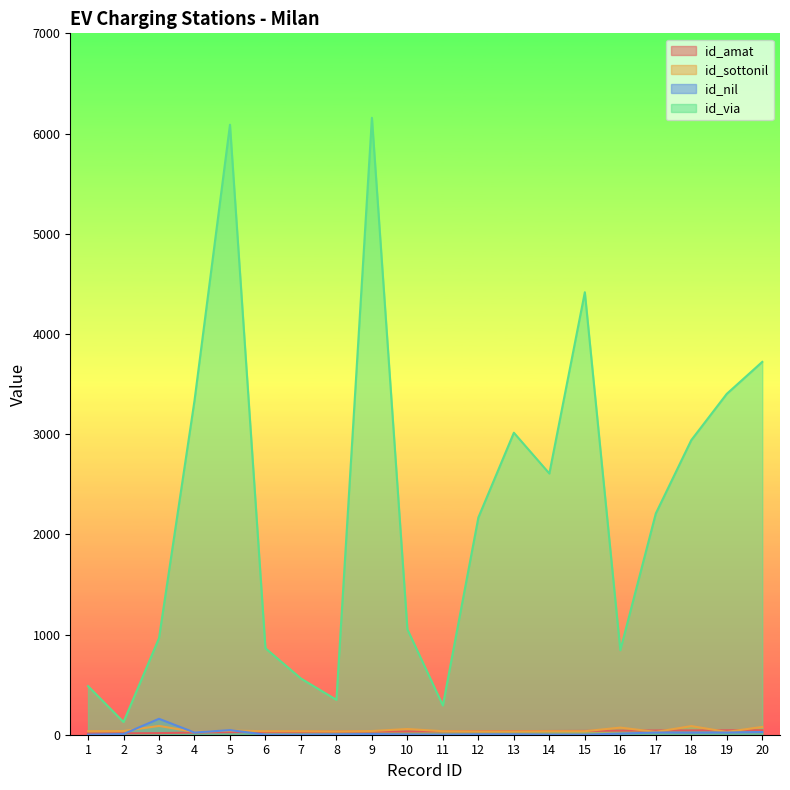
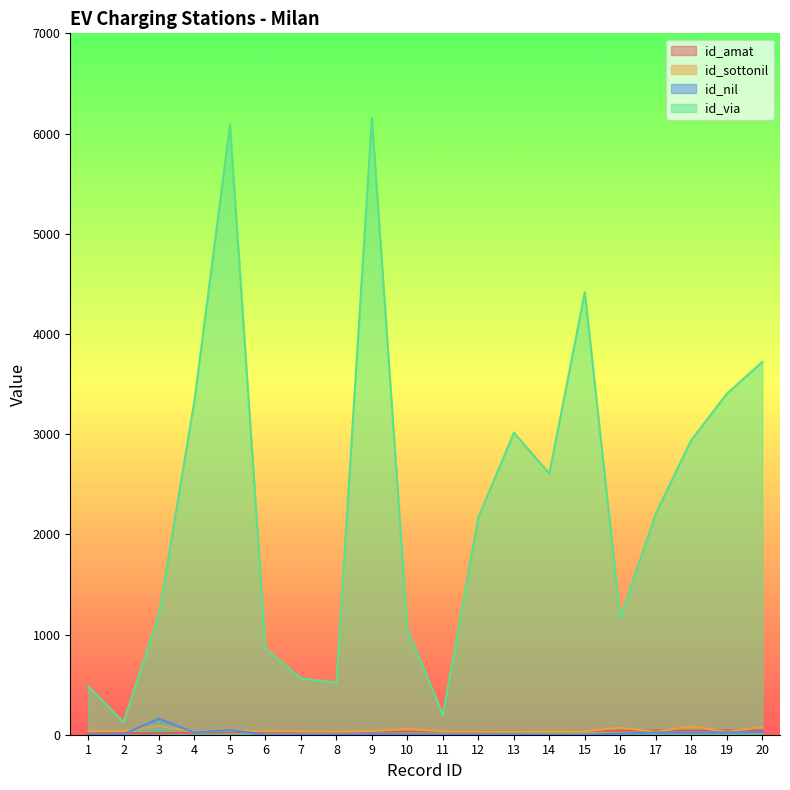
  {
    "id_nil": {
      "3": 160,
      "6": 0,
      "7": 0,
      "8": 0,
      "10": 0,
      "11": 0,
      "12": 0,
      "13": 0,
      "14": 0,
      "15": 0,
      "16": 10
    },
    "id_via": {
      "1": 490,
      "2": 130,
-     "3": 960,
+     "3": 1200,
      "4": 3330,
      "5": 6090,
      "6": 860,
      "7": 560,
-     "8": 350,
+     "8": 520,
      "9": 6160,
      "10": 1050,
-     "11": 290,
+     "11": 200,
      "12": 2170,
      "13": 3010,
      "14": 2610,
      "15": 4420,
-     "16": 840,
+     "16": 1160,
      "17": 2210,
      "18": 2940,
      "19": 3400,
      "20": 3720
    }
  }
